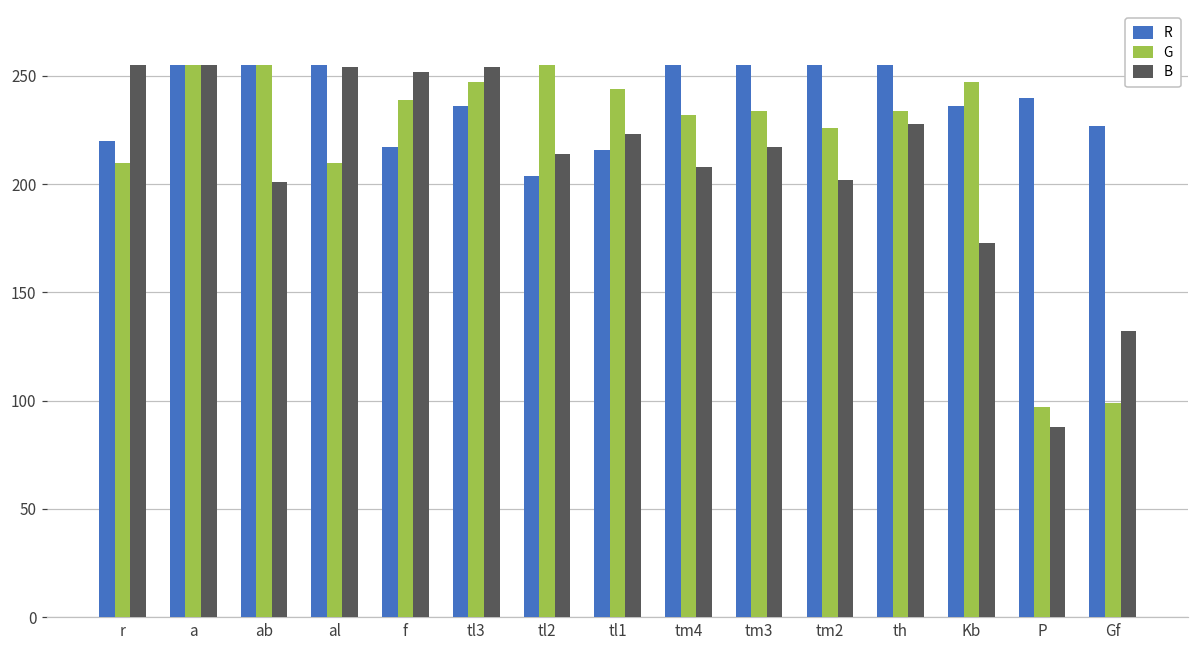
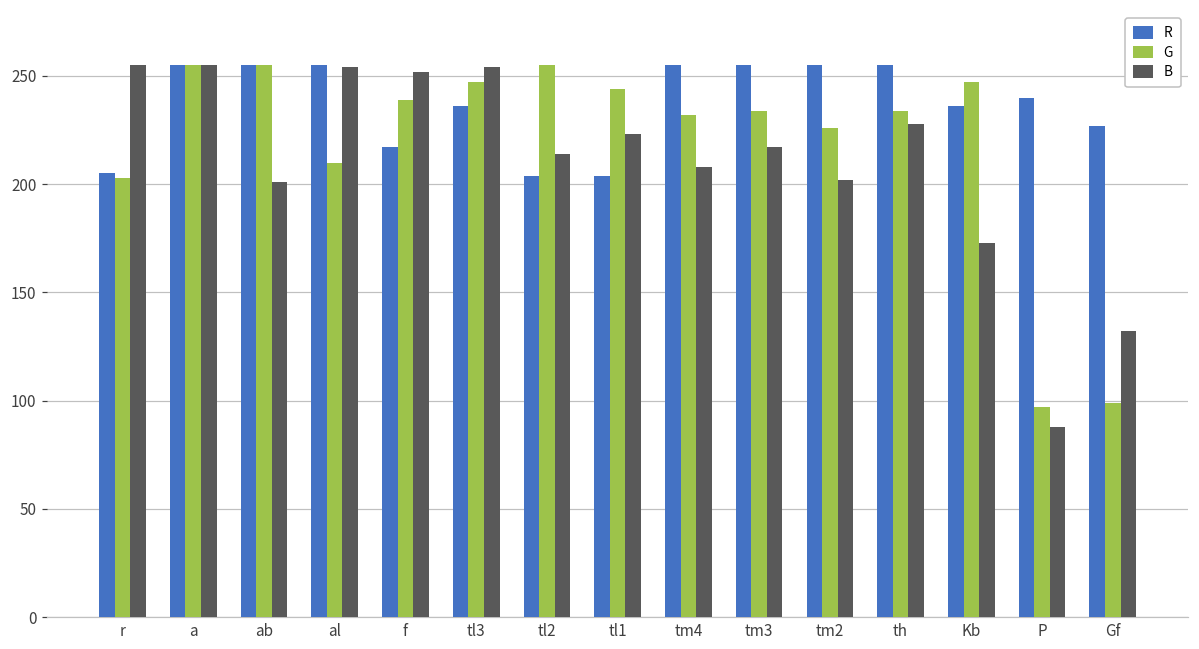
  {
    "R": {
-     "r": 220,
+     "r": 205,
      "a": 255,
      "ab": 255,
      "al": 255,
      "f": 217,
      "tl3": 236,
      "tl2": 204,
-     "tl1": 216,
+     "tl1": 204,
      "tm4": 255,
      "tm3": 255,
      "tm2": 255,
      "th": 255,
      "Kb": 236,
      "P": 240,
      "Gf": 227
    },
    "G": {
-     "r": 210,
+     "r": 203,
      "a": 255,
      "ab": 255,
      "al": 210,
      "f": 239,
      "tl3": 247,
      "tl2": 255,
      "tl1": 244,
      "tm4": 232,
      "tm3": 234,
      "tm2": 226,
      "th": 234,
      "Kb": 247,
      "P": 97,
      "Gf": 99
    },
    "B": {
      "r": 255,
      "a": 255,
      "ab": 201,
      "al": 254,
      "f": 252,
      "tl3": 254,
      "tl2": 214,
      "tl1": 223,
      "tm4": 208,
      "tm3": 217,
      "tm2": 202,
      "th": 228,
      "Kb": 173,
      "P": 88,
      "Gf": 132
    }
  }
